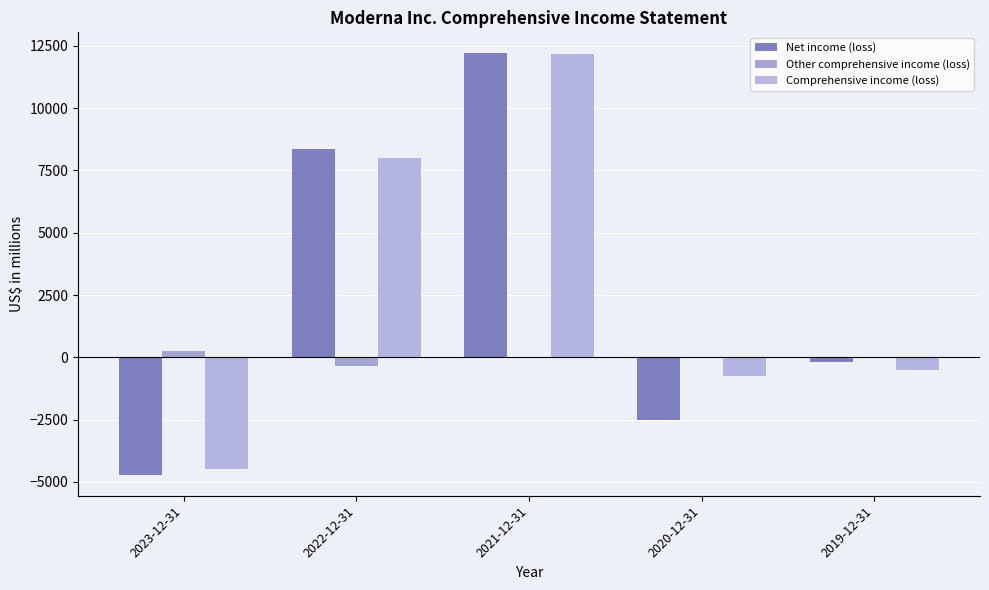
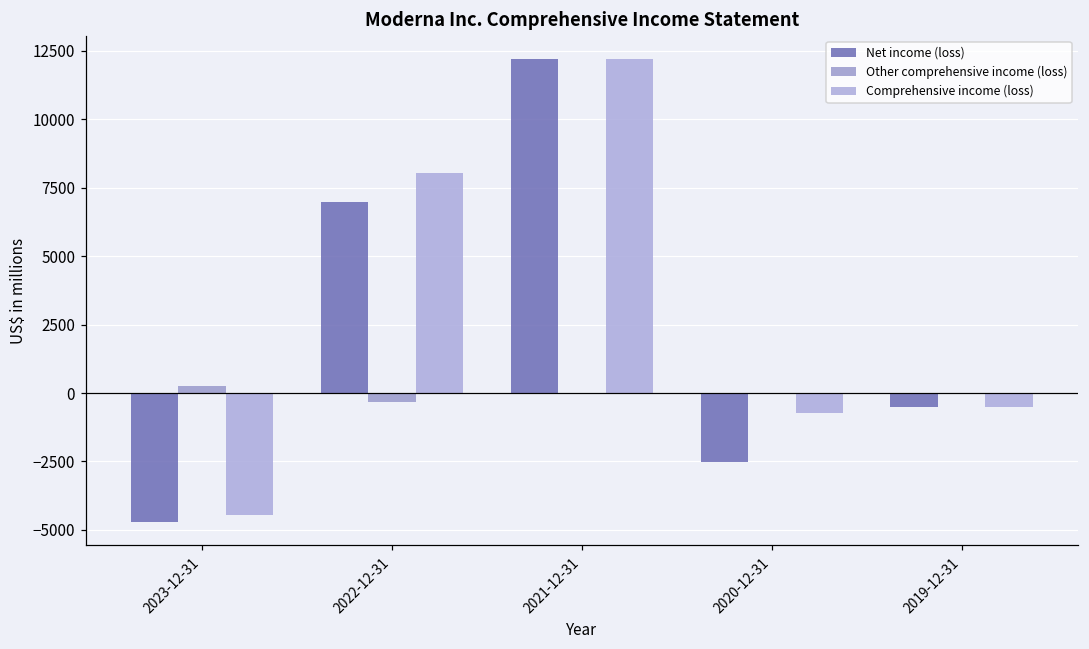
  {
    "Net income (loss)": {
      "2023-12-31": -4700,
-     "2022-12-31": 8400,
+     "2022-12-31": 7000,
      "2021-12-31": 12200,
      "2020-12-31": -2500,
-     "2019-12-31": -200
+     "2019-12-31": -500
    }
  }
